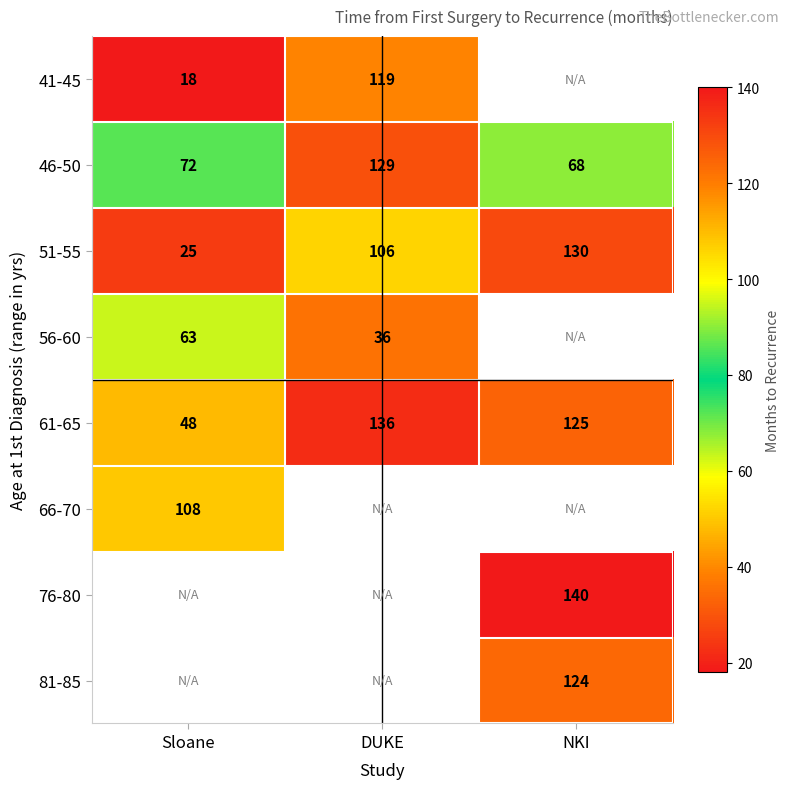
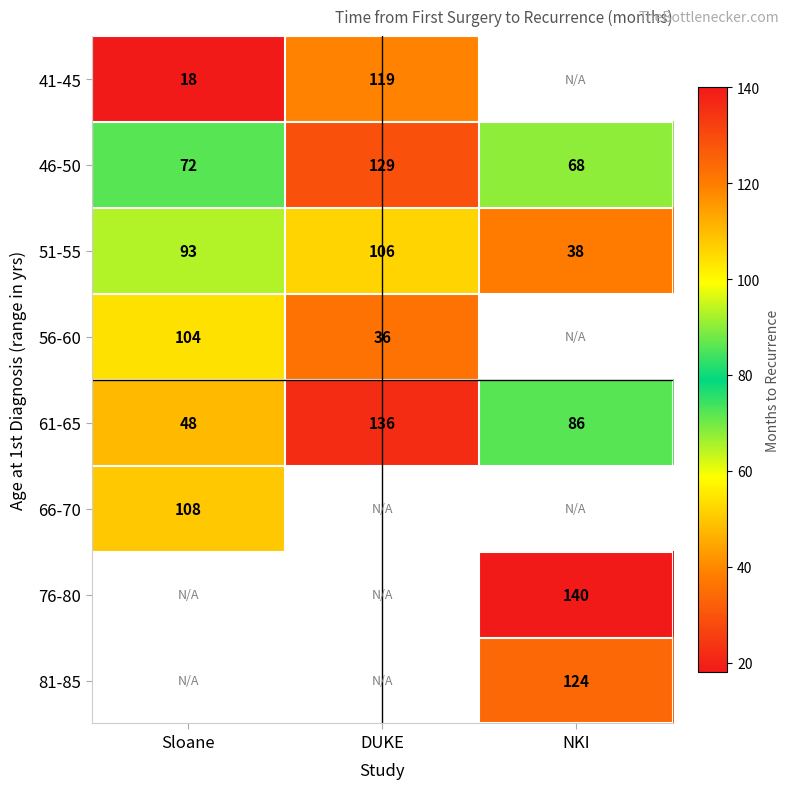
  {
    "41-45": {
      "Sloane": 18,
      "DUKE": 119
    },
    "46-50": {
      "Sloane": 72,
      "DUKE": 129,
      "NKI": 68
    },
    "51-55": {
-     "Sloane": 25,
+     "Sloane": 93,
      "DUKE": 106,
-     "NKI": 130
+     "NKI": 38
    },
    "56-60": {
-     "Sloane": 63,
+     "Sloane": 104,
      "DUKE": 36
    },
    "61-65": {
      "Sloane": 48,
      "DUKE": 136,
-     "NKI": 125
+     "NKI": 86
    },
    "66-70": {
      "Sloane": 108
    },
    "76-80": {
      "NKI": 140
    },
    "81-85": {
      "NKI": 124
    }
  }
